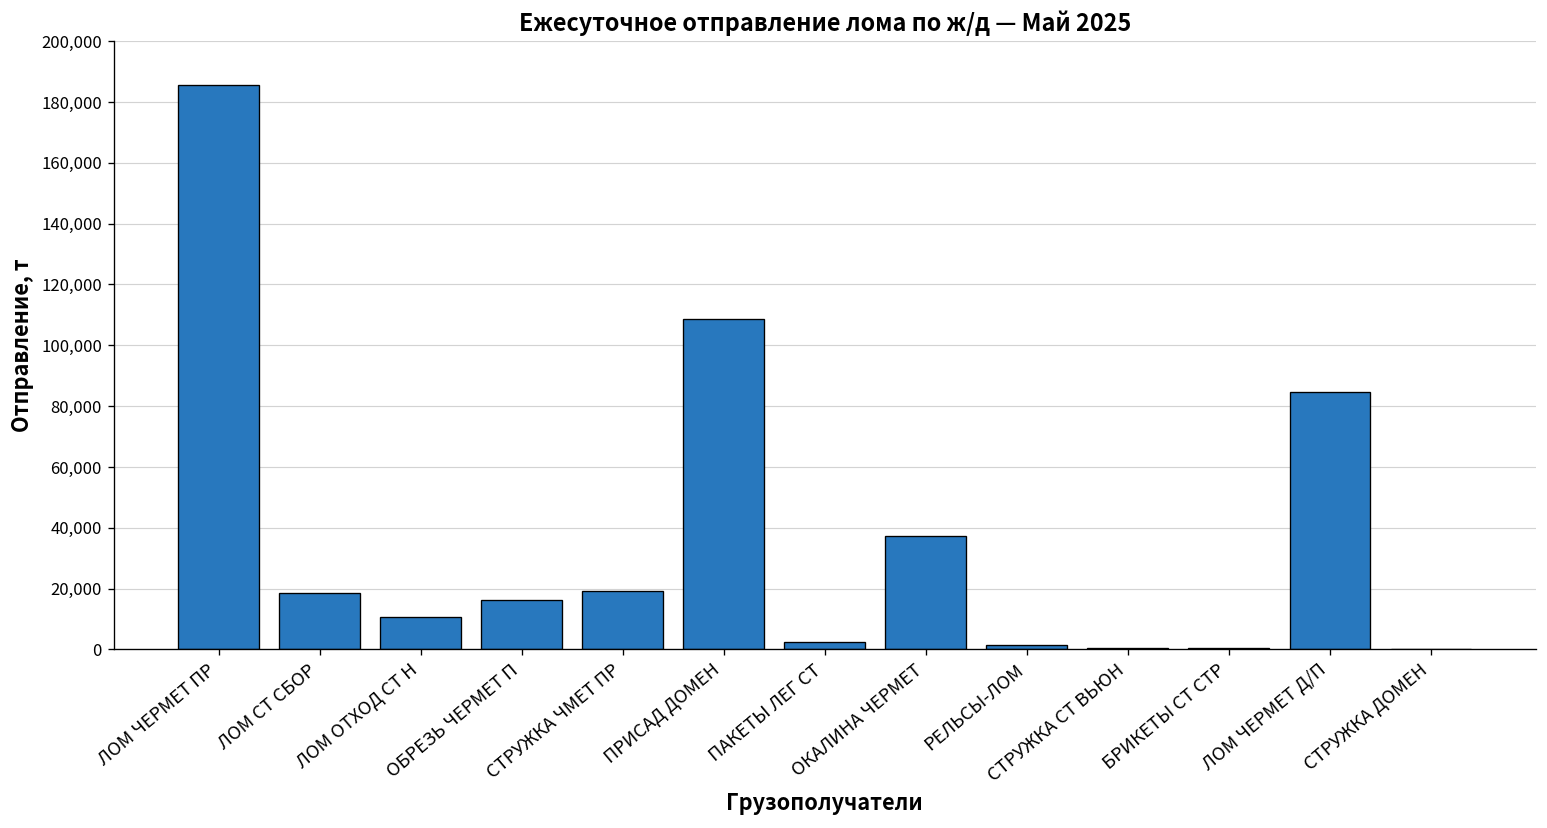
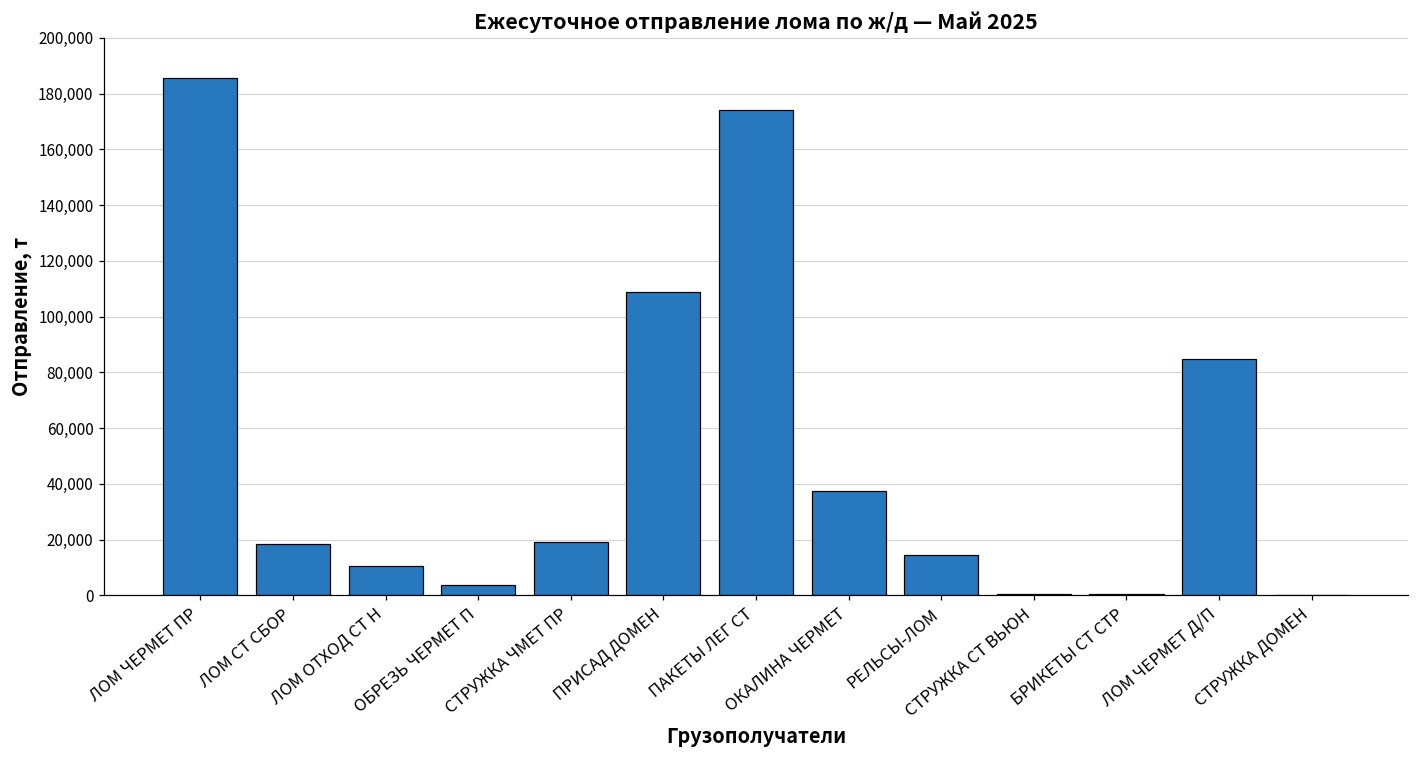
  {
    "ЛОМ ЧЕРМЕТ ПР": "185,000",
    "ЛОМ СТ СБОР": "19,000",
    "ЛОМ ОТХОД СТ Н": "11,000",
-   "ОБРЕЗЬ ЧЕРМЕТ П": "16,000",
+   "ОБРЕЗЬ ЧЕРМЕТ П": "4,000",
    "СТРУЖКА ЧМЕТ ПР": "19,000",
    "ПРИСАД ДОМЕН": "109,000",
-   "ПАКЕТЫ ЛЕГ СТ": "2,000",
+   "ПАКЕТЫ ЛЕГ СТ": "174,000",
    "ОКАЛИНА ЧЕРМЕТ": "37,000",
-   "РЕЛЬСЫ-ЛОМ": "2,000",
+   "РЕЛЬСЫ-ЛОМ": "14,000",
    "ЛОМ ЧЕРМЕТ Д/П": "85,000"
  }
